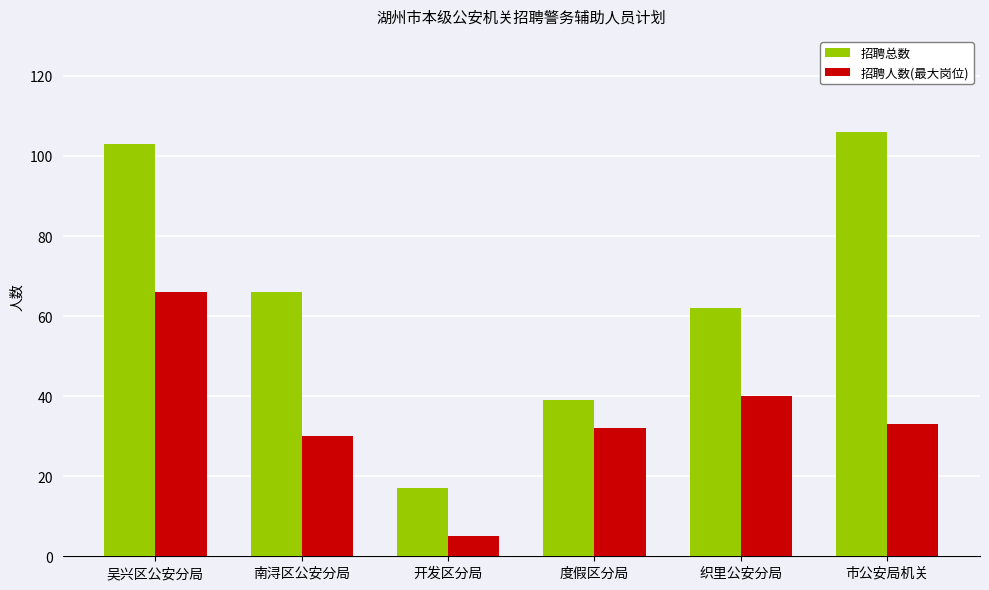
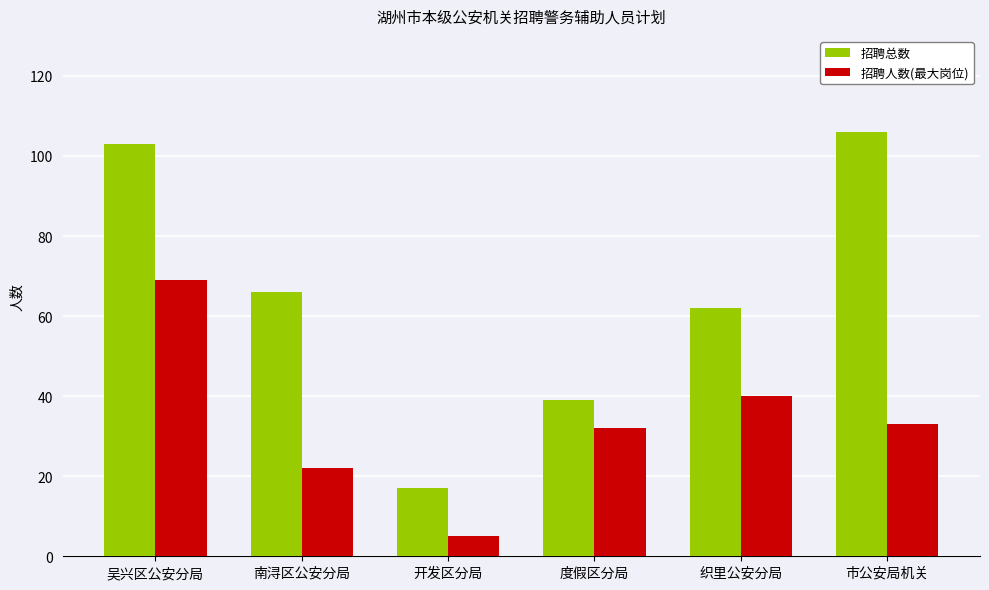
  {
    "招聘总数": {
      "吴兴区公安分局": 103,
      "南浔区公安分局": 66,
      "开发区分局": 17,
      "度假区分局": 39,
      "织里公安分局": 62,
      "市公安局机关": 106
    },
    "招聘人数(最大岗位)": {
-     "吴兴区公安分局": 66,
-     "南浔区公安分局": 30,
+     "吴兴区公安分局": 69,
+     "南浔区公安分局": 22,
      "开发区分局": 5,
      "度假区分局": 32,
      "织里公安分局": 40,
      "市公安局机关": 33
    }
  }
